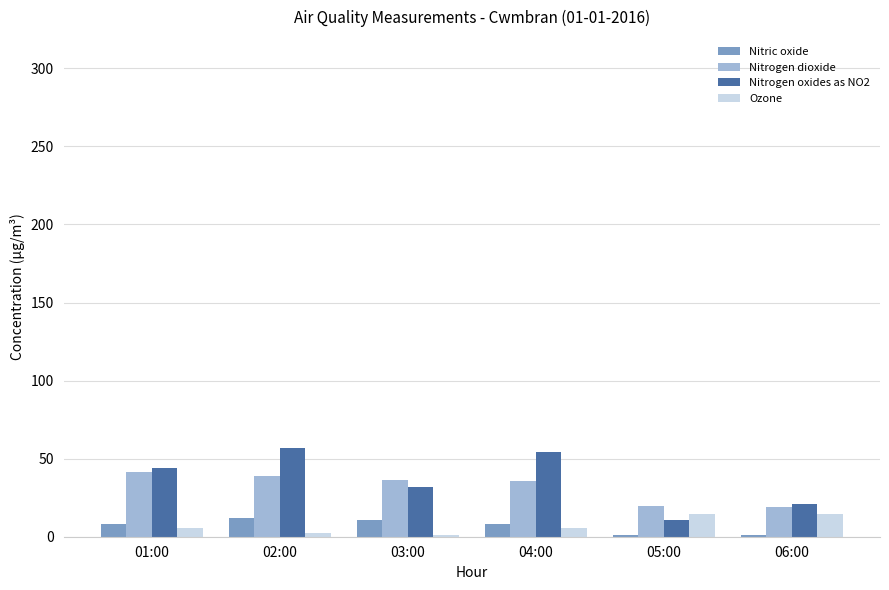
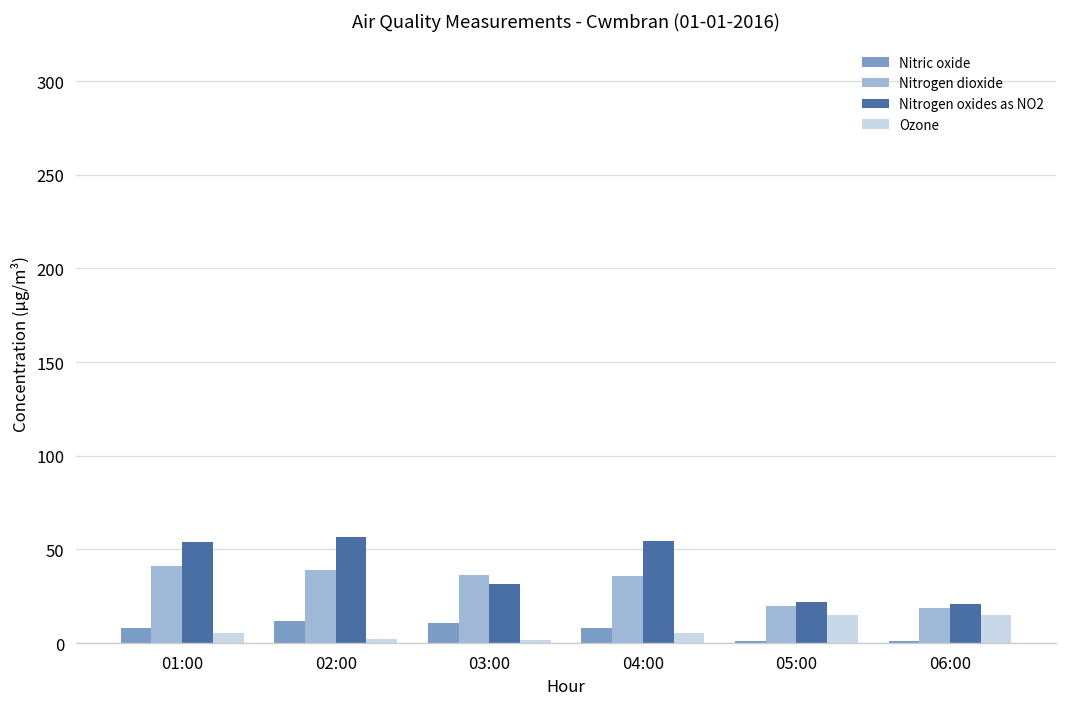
  {
    "Nitrogen oxides as NO2": {
-     "01:00": 44,
+     "01:00": 54,
      "02:00": 57,
      "03:00": 32,
      "04:00": 55,
-     "05:00": 10,
+     "05:00": 22,
      "06:00": 21
    }
  }
